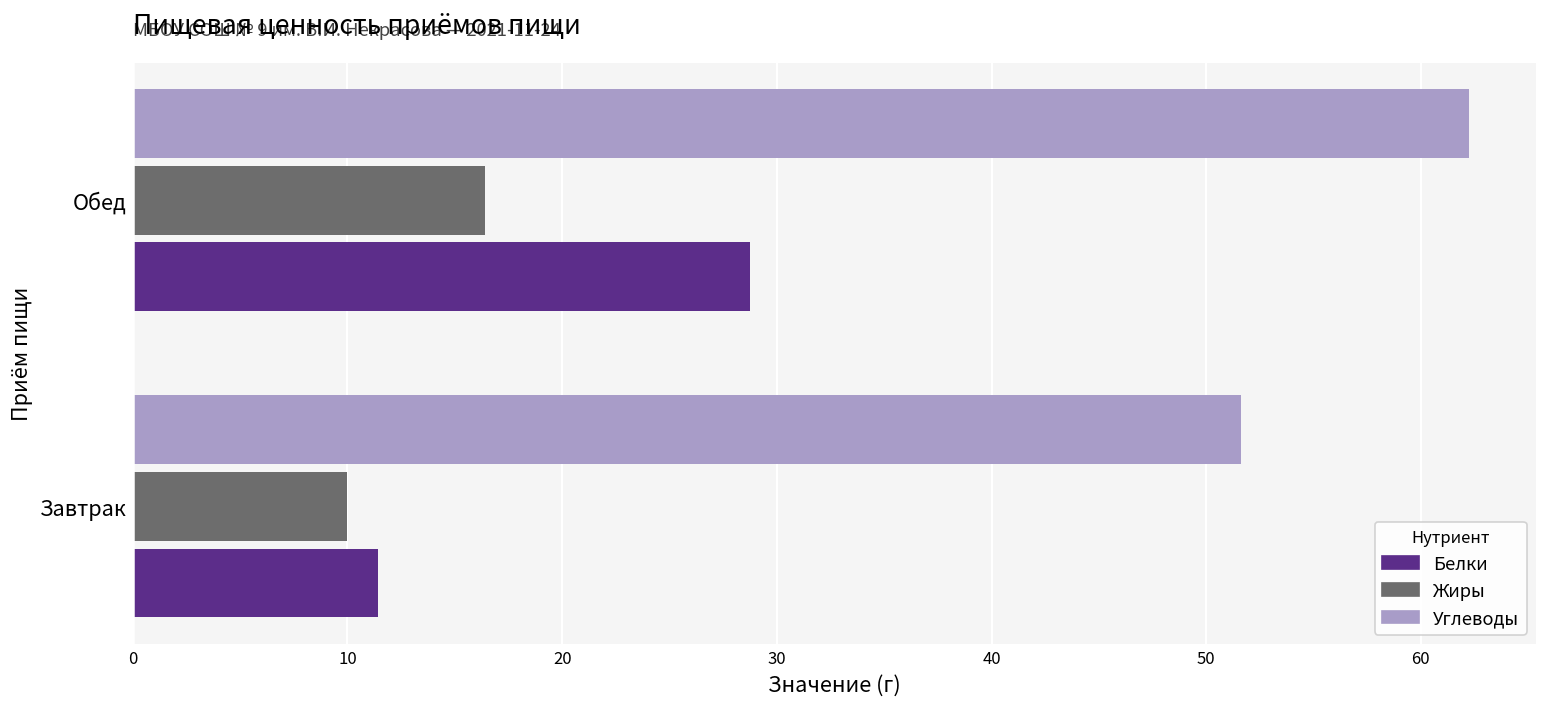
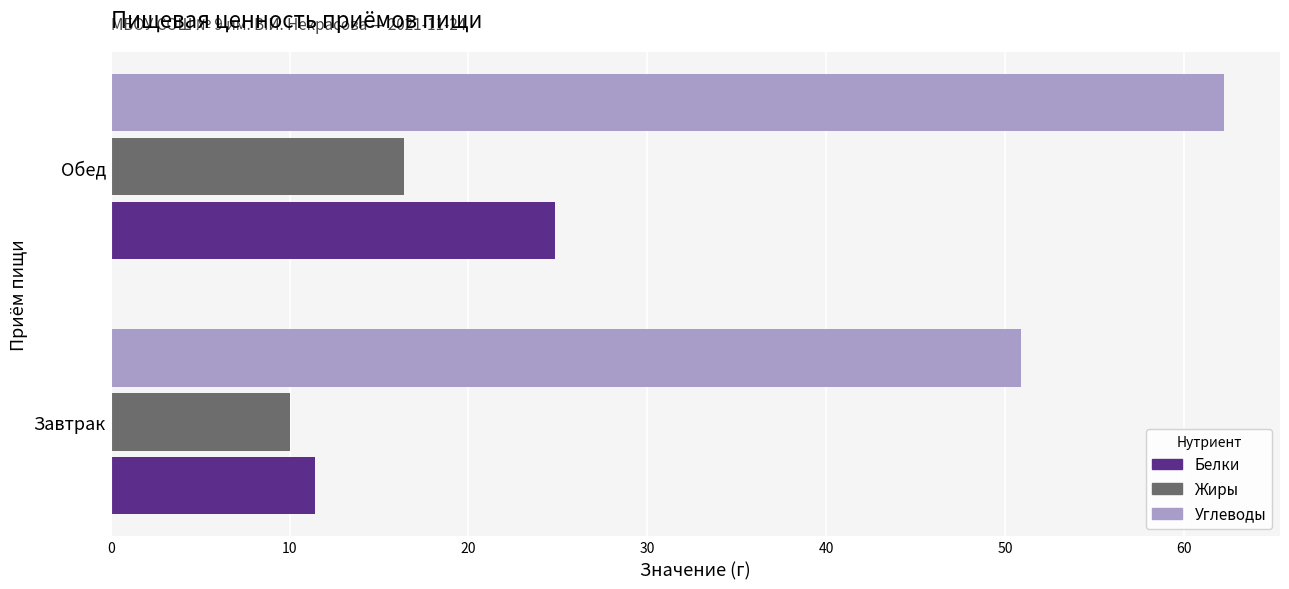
  {
    "Белки": {
-     "Обед": 28.7,
+     "Обед": 24.8,
      "Завтрак": 11.4
    },
    "Жиры": {
      "Обед": 16.4,
      "Завтрак": 10.0
    },
    "Углеводы": {
      "Обед": 62.3,
-     "Завтрак": 51.6
+     "Завтрак": 50.9
    }
  }
